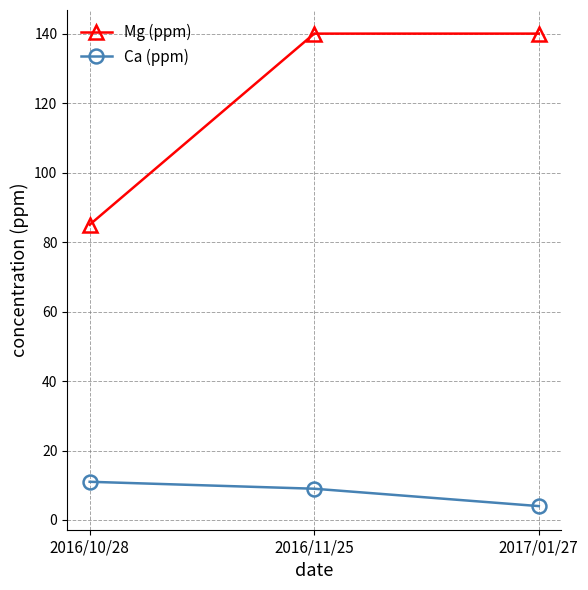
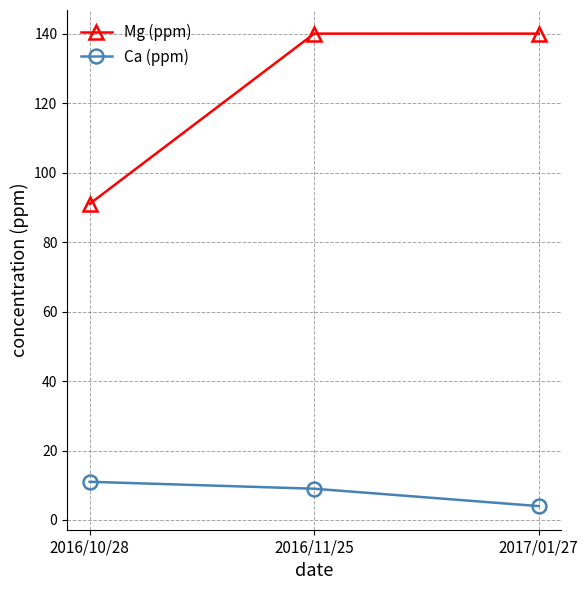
  {
    "Mg (ppm)": {
-     "2016/10/28": 85,
+     "2016/10/28": 91,
      "2016/11/25": 140,
      "2017/01/27": 140
    },
    "Ca (ppm)": {
      "2016/10/28": 11,
      "2016/11/25": 9,
      "2017/01/27": 4
    }
  }
